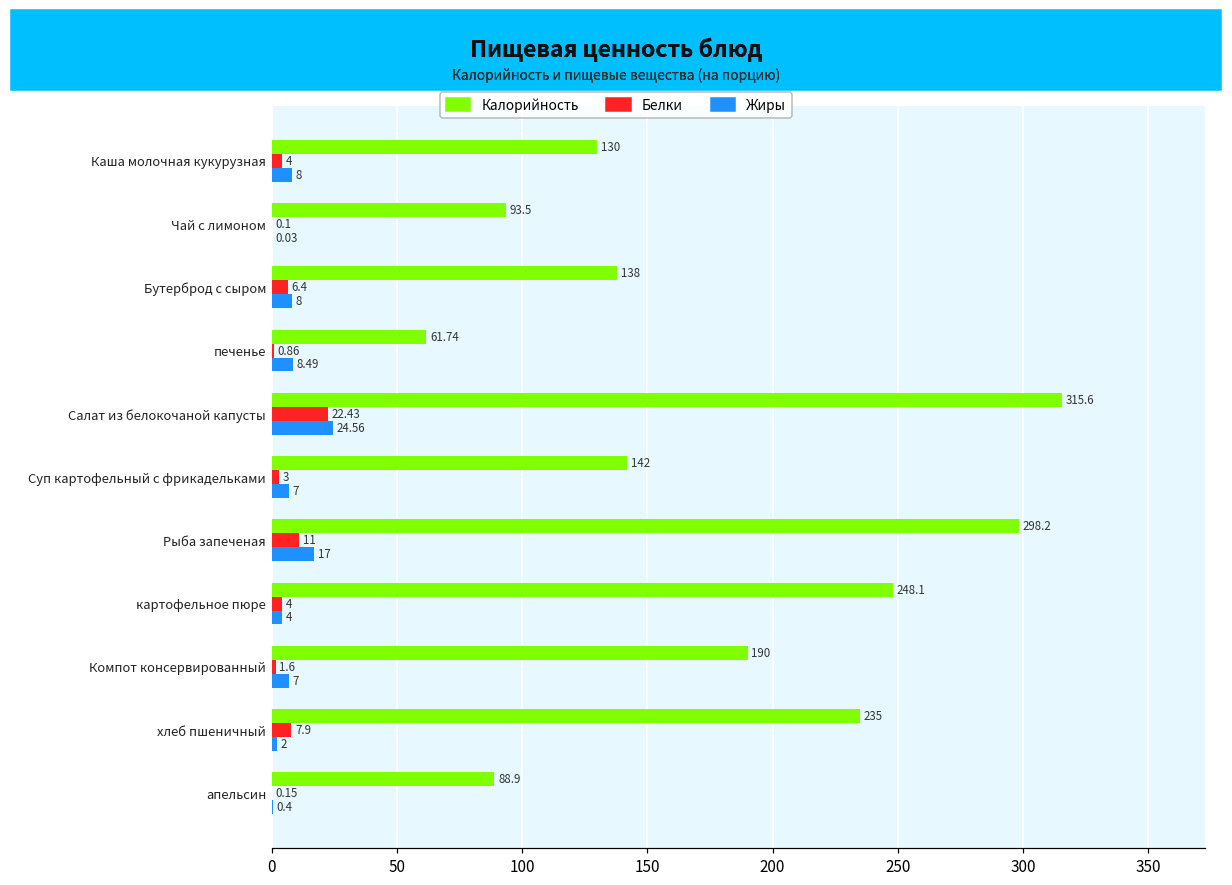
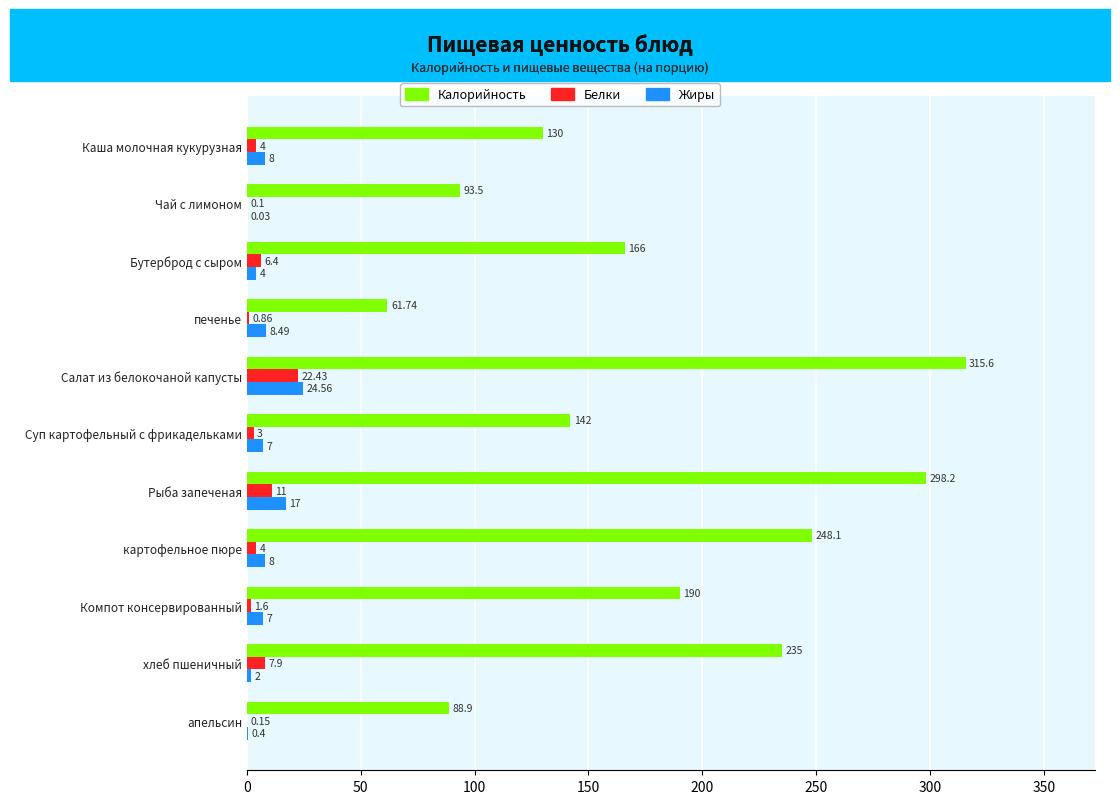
  {
    "Калорийность": {
      "Каша молочная кукурузная": 130,
      "Чай с лимоном": 93.5,
-     "Бутерброд с сыром": 138,
+     "Бутерброд с сыром": 166,
      "печенье": 61.74,
      "Салат из белокочаной капусты": 315.6,
      "Суп картофельный с фрикадельками": 142,
      "Рыба запеченая": 298.2,
      "картофельное пюре": 248.1,
      "Компот консервированный": 190,
      "хлеб пшеничный": 235,
      "апельсин": 88.9
    },
    "Белки": {
      "Каша молочная кукурузная": 4,
      "Чай с лимоном": 0.1,
      "Бутерброд с сыром": 6.4,
      "печенье": 0.86,
      "Салат из белокочаной капусты": 22.43,
      "Суп картофельный с фрикадельками": 3,
      "Рыба запеченая": 11,
      "картофельное пюре": 4,
      "Компот консервированный": 1.6,
      "хлеб пшеничный": 7.9,
      "апельсин": 0.15
    },
    "Жиры": {
      "Каша молочная кукурузная": 8,
      "Чай с лимоном": 0.03,
-     "Бутерброд с сыром": 8,
+     "Бутерброд с сыром": 4,
      "печенье": 8.49,
      "Салат из белокочаной капусты": 24.56,
      "Суп картофельный с фрикадельками": 7,
      "Рыба запеченая": 17,
-     "картофельное пюре": 4,
+     "картофельное пюре": 8,
      "Компот консервированный": 7,
      "хлеб пшеничный": 2,
      "апельсин": 0.4
    }
  }
